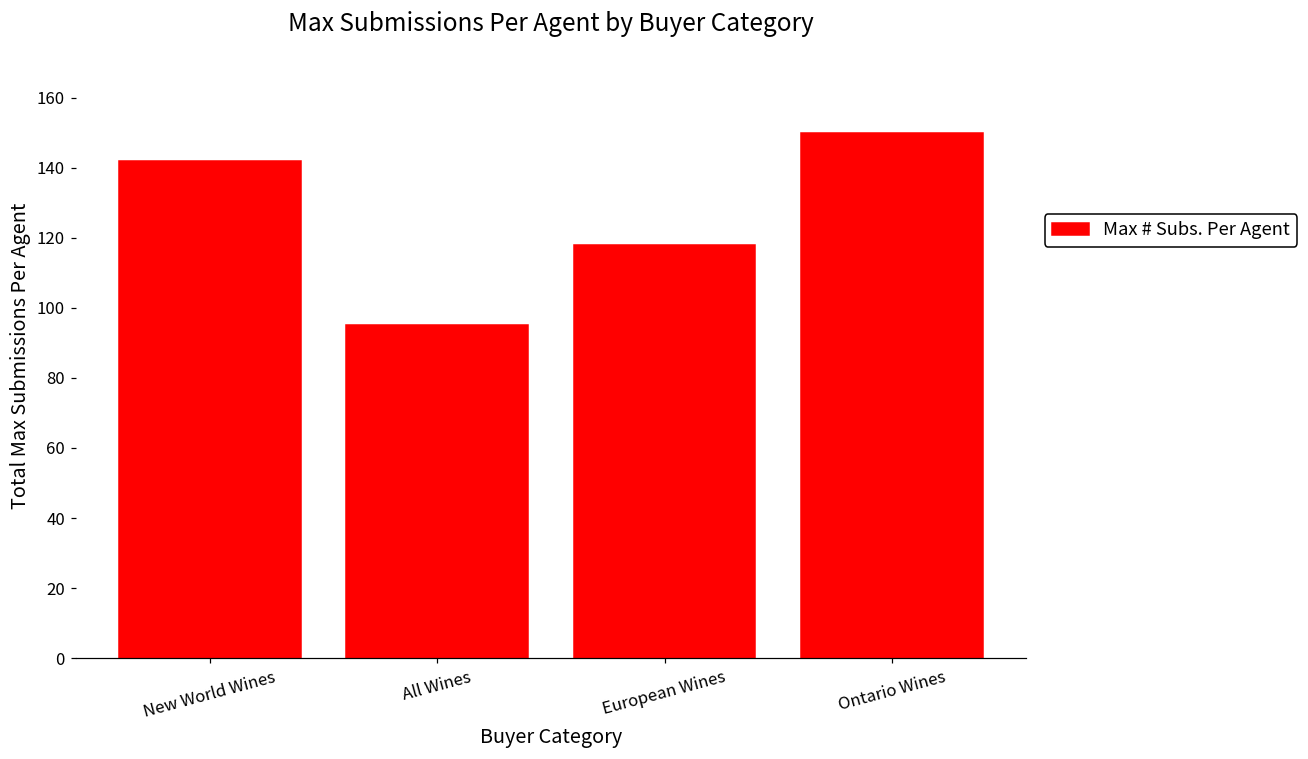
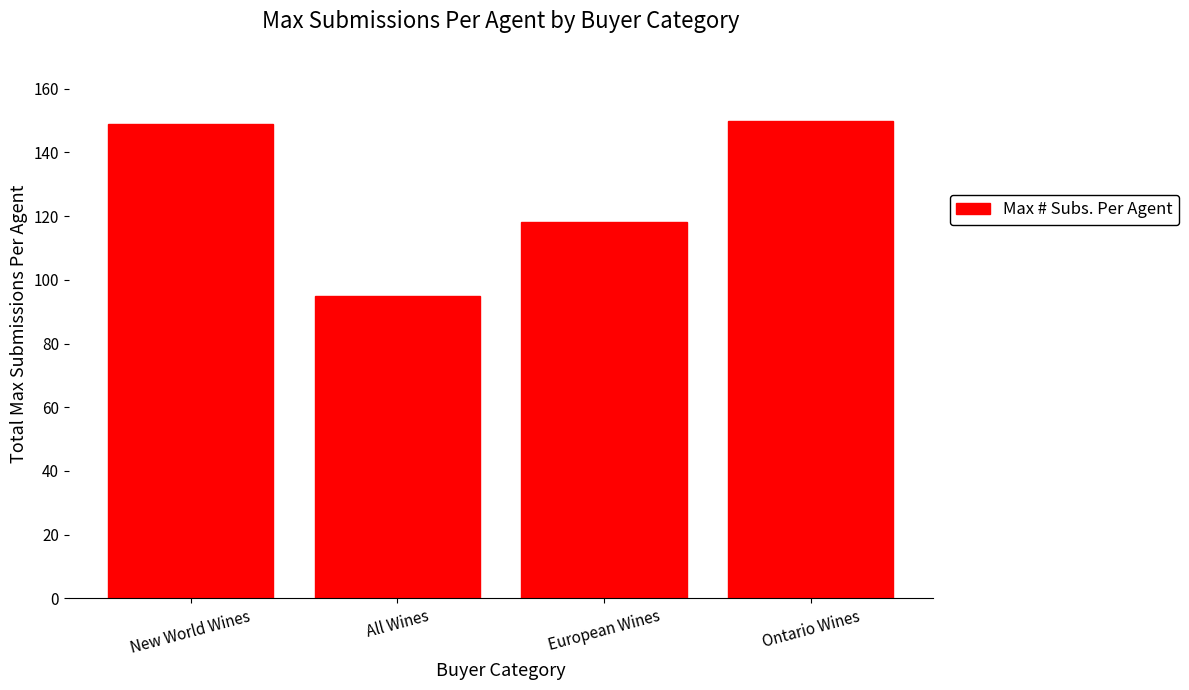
  {
-   "New World Wines": 142,
+   "New World Wines": 149,
    "All Wines": 95,
    "European Wines": 118,
    "Ontario Wines": 150
  }
